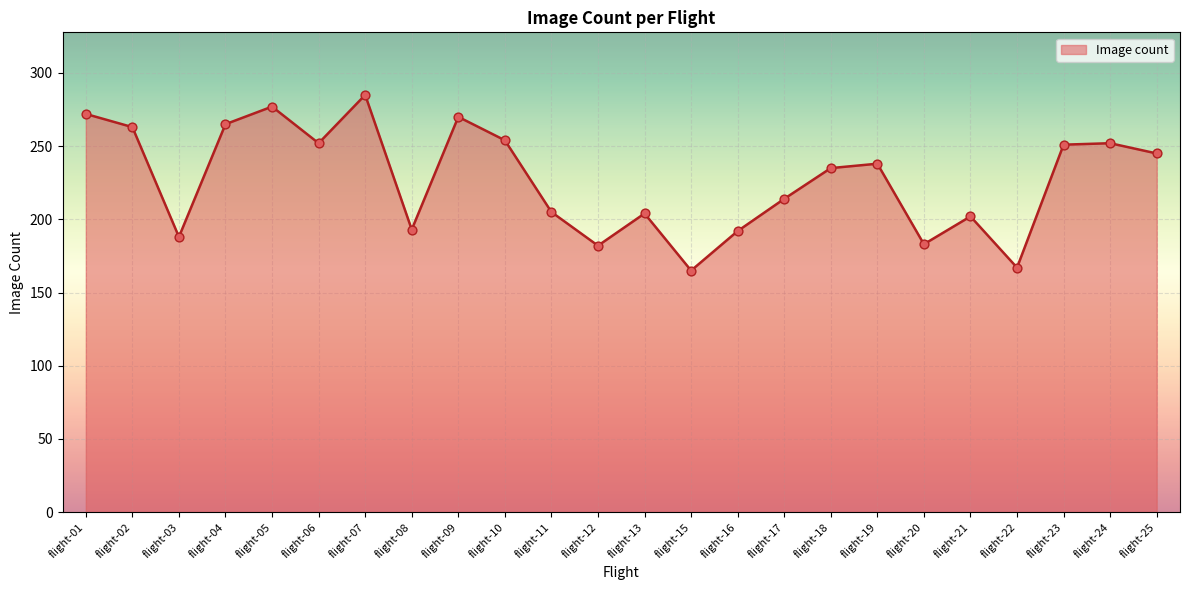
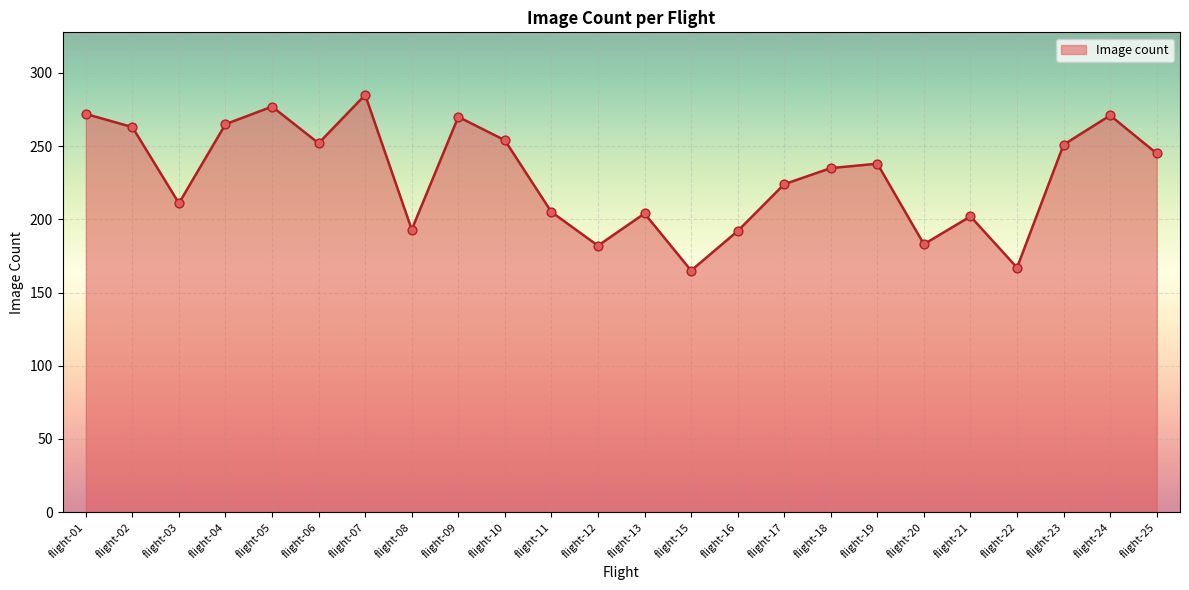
  {
    "flight-01": 272,
    "flight-02": 263,
-   "flight-03": 188,
+   "flight-03": 211,
    "flight-04": 265,
    "flight-05": 277,
    "flight-06": 252,
    "flight-07": 285,
    "flight-08": 193,
    "flight-09": 270,
    "flight-10": 254,
    "flight-11": 205,
    "flight-12": 182,
    "flight-13": 204,
    "flight-15": 165,
    "flight-16": 192,
-   "flight-17": 214,
+   "flight-17": 224,
    "flight-18": 235,
    "flight-19": 238,
    "flight-20": 183,
    "flight-21": 202,
    "flight-22": 167,
    "flight-23": 251,
-   "flight-24": 252,
+   "flight-24": 271,
    "flight-25": 245
  }
